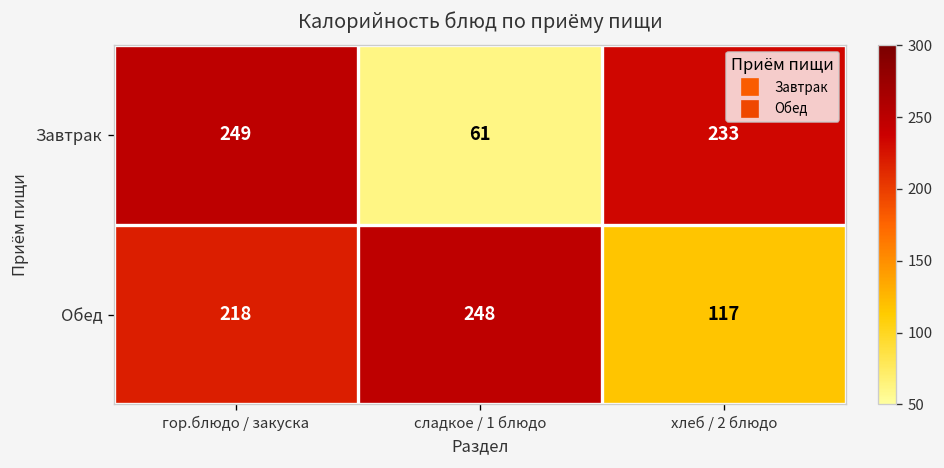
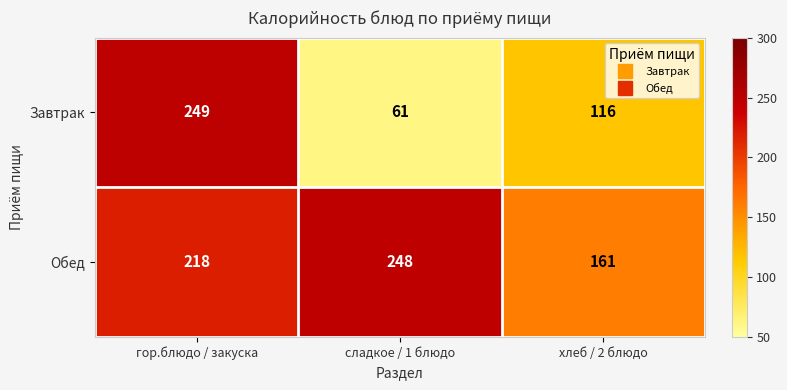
  {
    "Завтрак": {
      "гор.блюдо / закуска": 249,
      "сладкое / 1 блюдо": 61,
-     "хлеб / 2 блюдо": 233
+     "хлеб / 2 блюдо": 116
    },
    "Обед": {
      "гор.блюдо / закуска": 218,
      "сладкое / 1 блюдо": 248,
-     "хлеб / 2 блюдо": 117
+     "хлеб / 2 блюдо": 161
    }
  }
